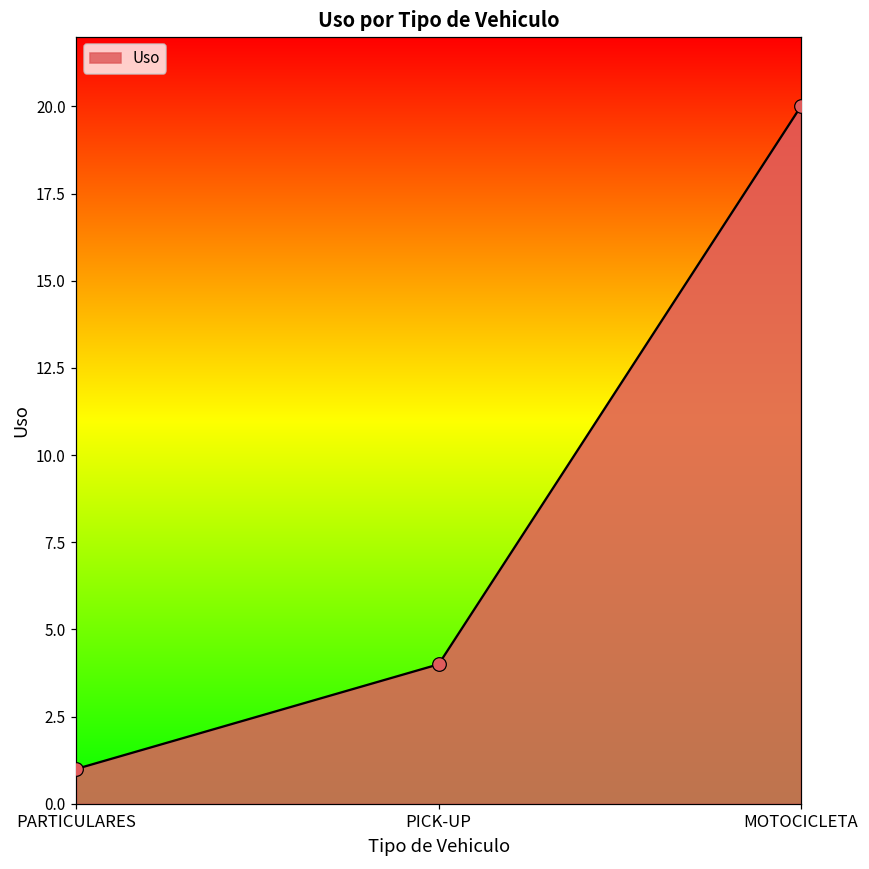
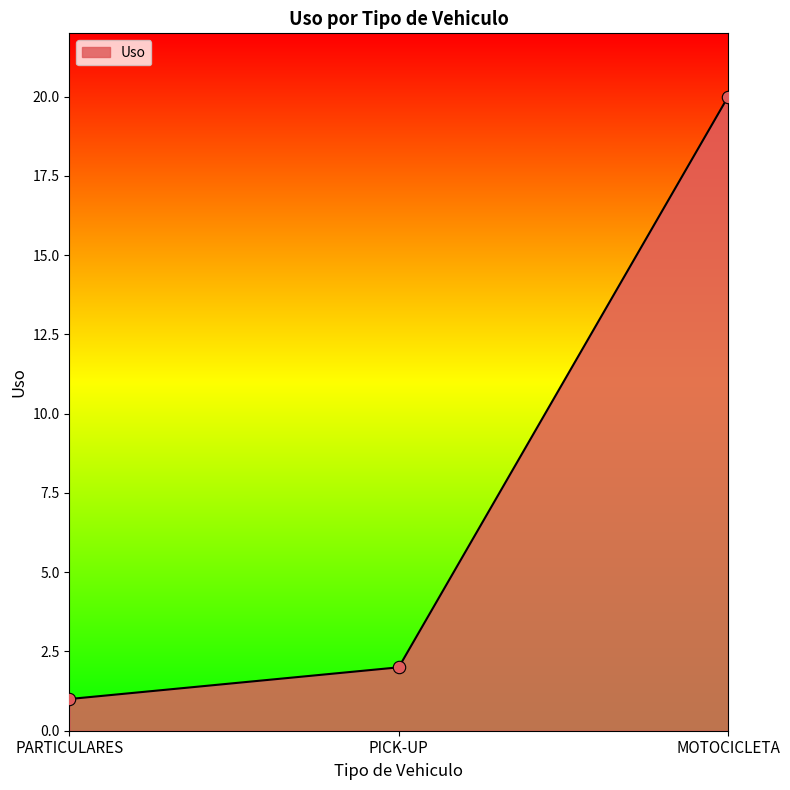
  {
    "PARTICULARES": 1,
-   "PICK-UP": 4,
+   "PICK-UP": 2,
    "MOTOCICLETA": 20
  }
